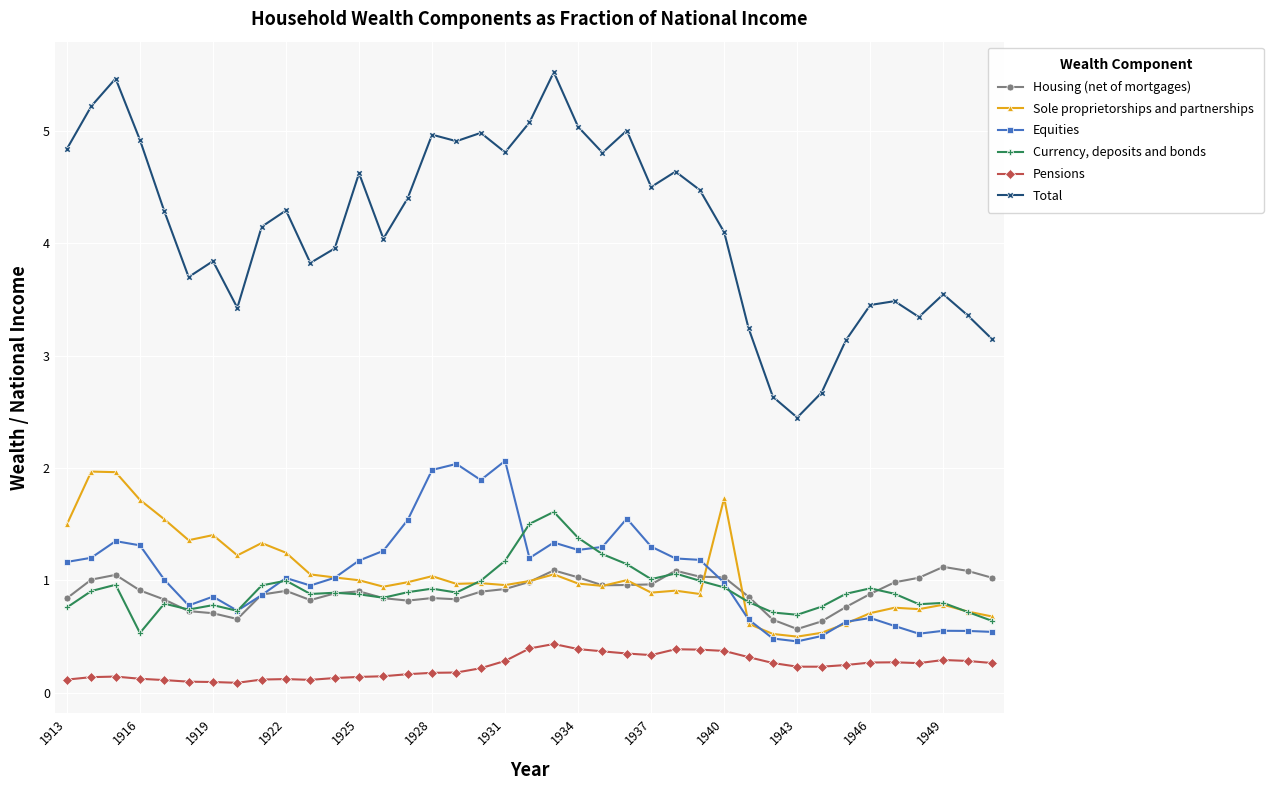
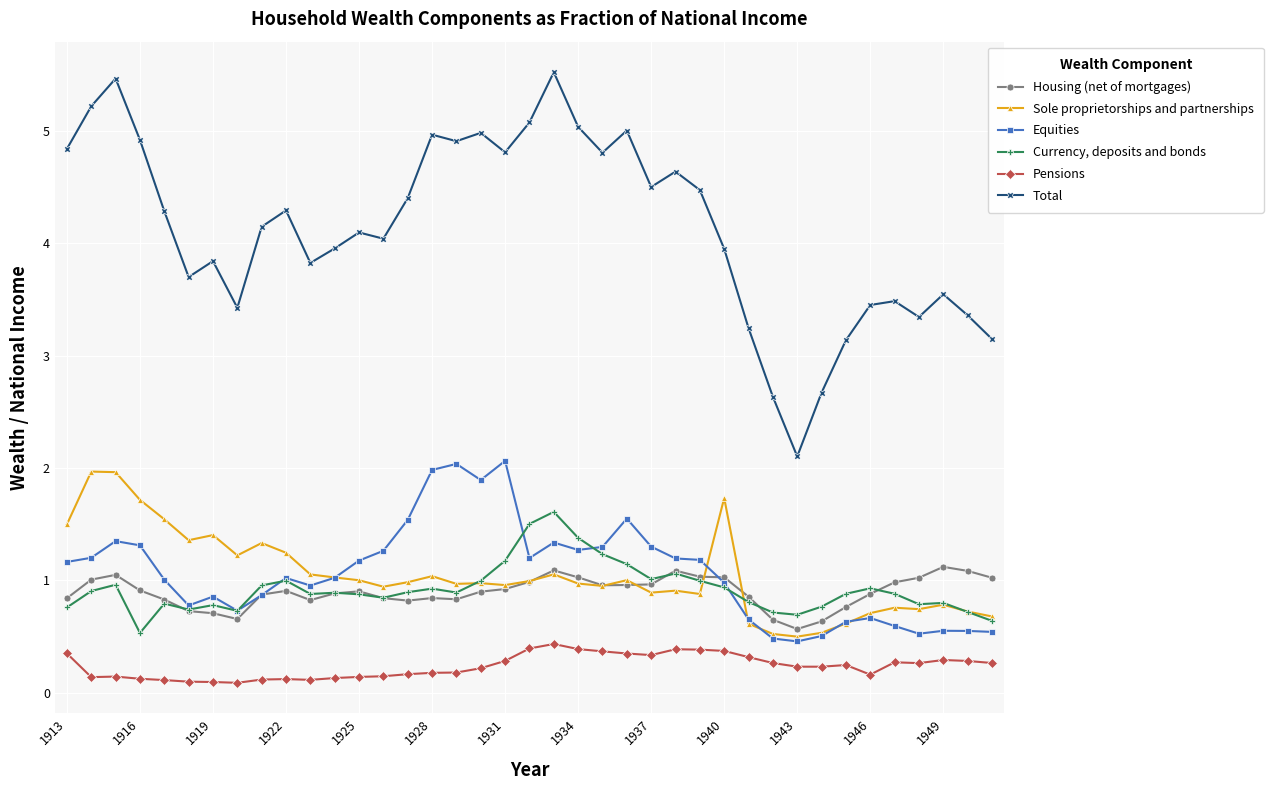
  {
    "Housing (net of mortgages)": {
      "1913": 0.84,
      "1916": 0.91,
      "1919": 0.71,
      "1922": 0.91,
      "1925": 0.90,
      "1928": 0.84,
      "1931": 0.92,
      "1934": 1.03,
      "1937": 0.96,
      "1940": 1.03,
      "1943": 0.57,
      "1946": 0.88,
      "1949": 1.12
    },
    "Sole proprietorships and partnerships": {
      "1913": 1.50,
      "1916": 1.72,
      "1919": 1.40,
      "1922": 1.25,
      "1925": 1.00,
      "1928": 1.04,
      "1931": 0.96,
      "1934": 0.97,
      "1937": 0.89,
      "1940": 1.73,
      "1943": 0.50,
      "1946": 0.71
    },
    "Equities": {
      "1913": 1.16,
      "1916": 1.31,
      "1919": 0.86,
      "1922": 1.02,
      "1925": 1.18,
      "1928": 1.98,
      "1931": 2.06,
      "1934": 1.27,
      "1937": 1.30,
      "1940": 0.98,
      "1943": 0.46,
      "1946": 0.67,
      "1949": 0.55
    },
    "Currency, deposits and bonds": {
      "1913": 0.76,
      "1916": 0.53,
      "1919": 0.78,
      "1922": 1.00,
      "1925": 0.88,
      "1928": 0.93,
      "1931": 1.18,
      "1934": 1.38,
      "1937": 1.01,
      "1940": 0.94,
      "1943": 0.69,
      "1946": 0.93
    },
    "Pensions": {
-     "1913": 0.12,
+     "1913": 0.35,
      "1916": 0.12,
      "1919": 0.10,
      "1922": 0.12,
      "1925": 0.14,
      "1928": 0.18,
      "1931": 0.28,
      "1934": 0.39,
      "1937": 0.34,
      "1940": 0.37,
      "1943": 0.23,
-     "1946": 0.27,
+     "1946": 0.16,
      "1949": 0.29
    },
    "Total": {
      "1913": 4.84,
      "1916": 4.92,
      "1919": 3.84,
      "1922": 4.29,
-     "1925": 4.62,
+     "1925": 4.10,
      "1928": 4.97,
      "1931": 4.81,
      "1934": 5.04,
      "1937": 4.50,
-     "1940": 4.10,
-     "1943": 2.45,
+     "1940": 3.95,
+     "1943": 2.10,
      "1946": 3.45,
      "1949": 3.55
    }
  }
